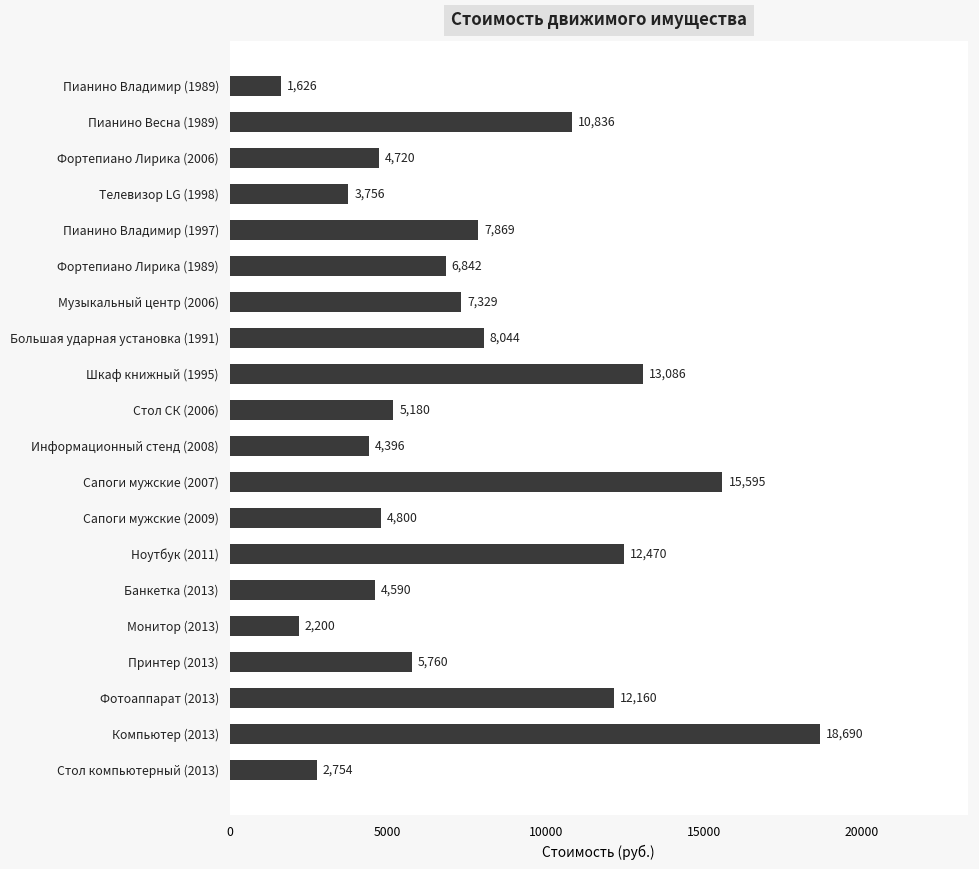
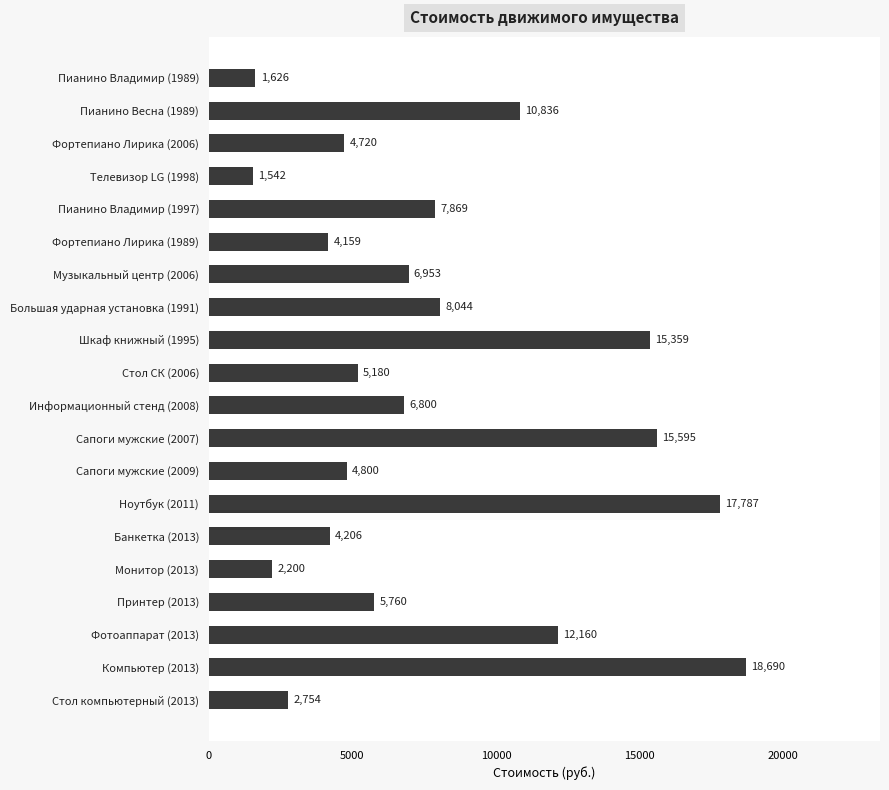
  {
    "Пианино Владимир (1989)": "1,626",
    "Пианино Весна (1989)": "10,836",
    "Фортепиано Лирика (2006)": "4,720",
-   "Телевизор LG (1998)": "3,756",
+   "Телевизор LG (1998)": "1,542",
    "Пианино Владимир (1997)": "7,869",
-   "Фортепиано Лирика (1989)": "6,842",
-   "Музыкальный центр (2006)": "7,329",
+   "Фортепиано Лирика (1989)": "4,159",
+   "Музыкальный центр (2006)": "6,953",
    "Большая ударная установка (1991)": "8,044",
-   "Шкаф книжный (1995)": "13,086",
+   "Шкаф книжный (1995)": "15,359",
    "Стол СК (2006)": "5,180",
-   "Информационный стенд (2008)": "4,396",
+   "Информационный стенд (2008)": "6,800",
    "Сапоги мужские (2007)": "15,595",
    "Сапоги мужские (2009)": "4,800",
-   "Ноутбук (2011)": "12,470",
-   "Банкетка (2013)": "4,590",
+   "Ноутбук (2011)": "17,787",
+   "Банкетка (2013)": "4,206",
    "Монитор (2013)": "2,200",
    "Принтер (2013)": "5,760",
    "Фотоаппарат (2013)": "12,160",
    "Компьютер (2013)": "18,690",
    "Стол компьютерный (2013)": "2,754"
  }
